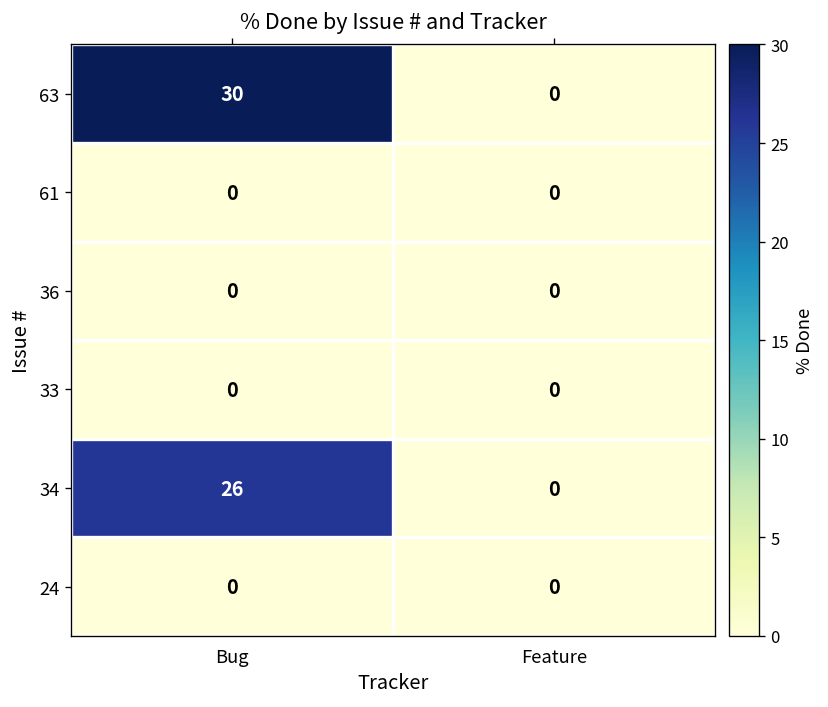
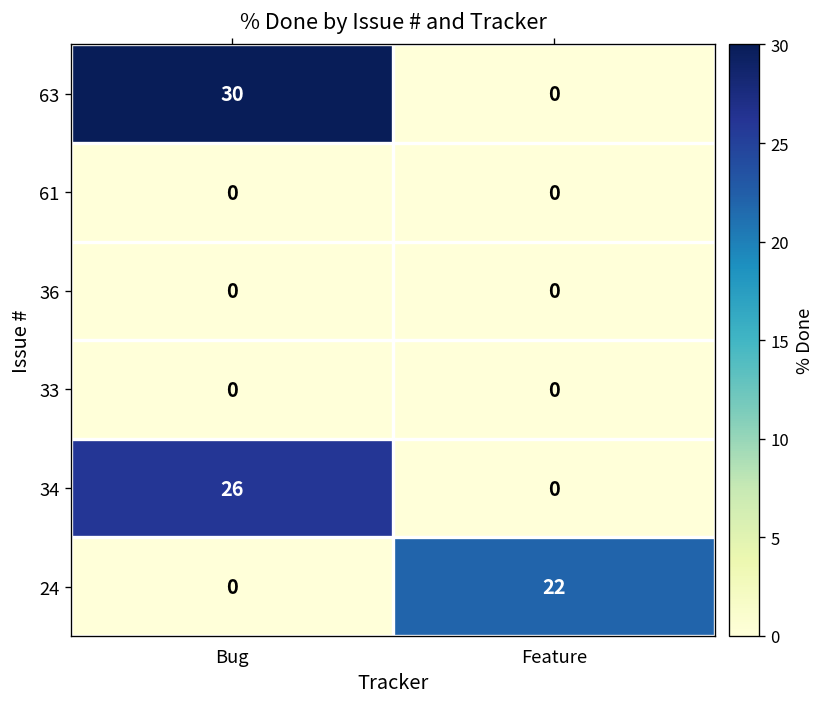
  {
    "63": {
      "Bug": 30,
      "Feature": 0
    },
    "61": {
      "Bug": 0,
      "Feature": 0
    },
    "36": {
      "Bug": 0,
      "Feature": 0
    },
    "33": {
      "Bug": 0,
      "Feature": 0
    },
    "34": {
      "Bug": 26,
      "Feature": 0
    },
    "24": {
      "Bug": 0,
-     "Feature": 0
+     "Feature": 22
    }
  }
